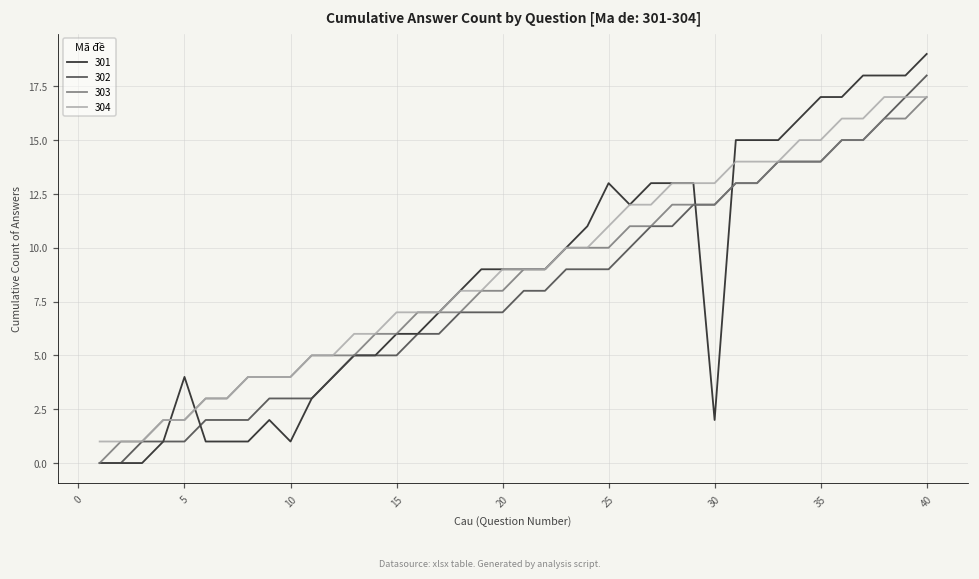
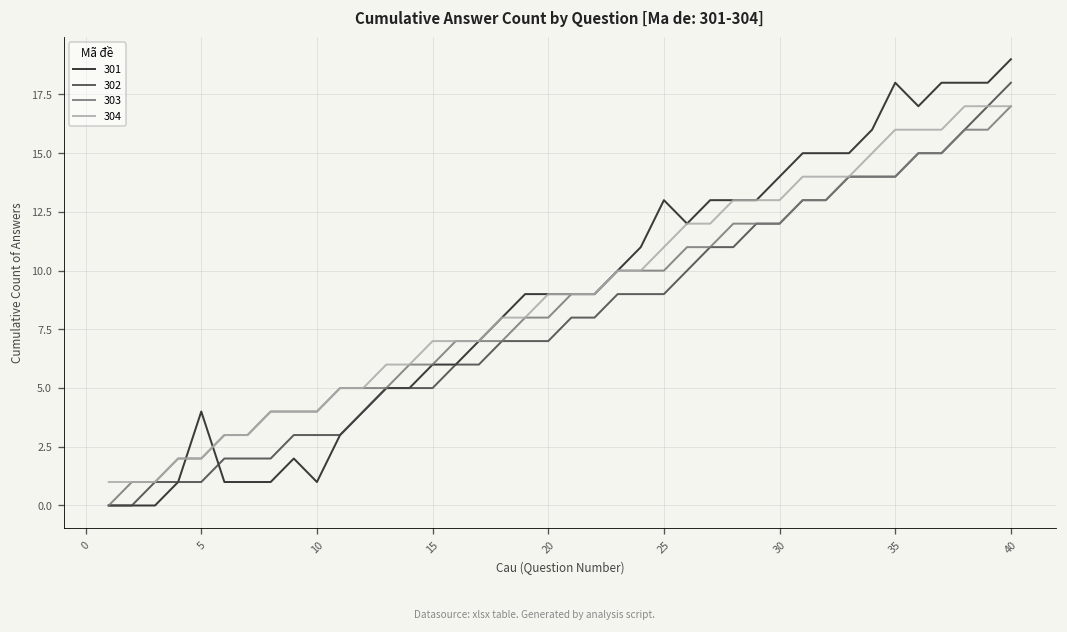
  {
    "301": {
      "5": 4,
      "10": 1,
      "25": 13,
-     "30": 2,
-     "35": 17,
+     "30": 14,
+     "35": 18,
      "40": 19
    },
    "302": {
      "5": 1,
      "10": 3,
      "15": 5,
      "20": 7,
      "25": 9,
      "40": 18
    },
    "303": {
      "20": 8,
      "25": 10
    },
    "304": {
      "15": 7,
      "25": 11,
      "30": 13,
-     "35": 15
+     "35": 16
    }
  }
